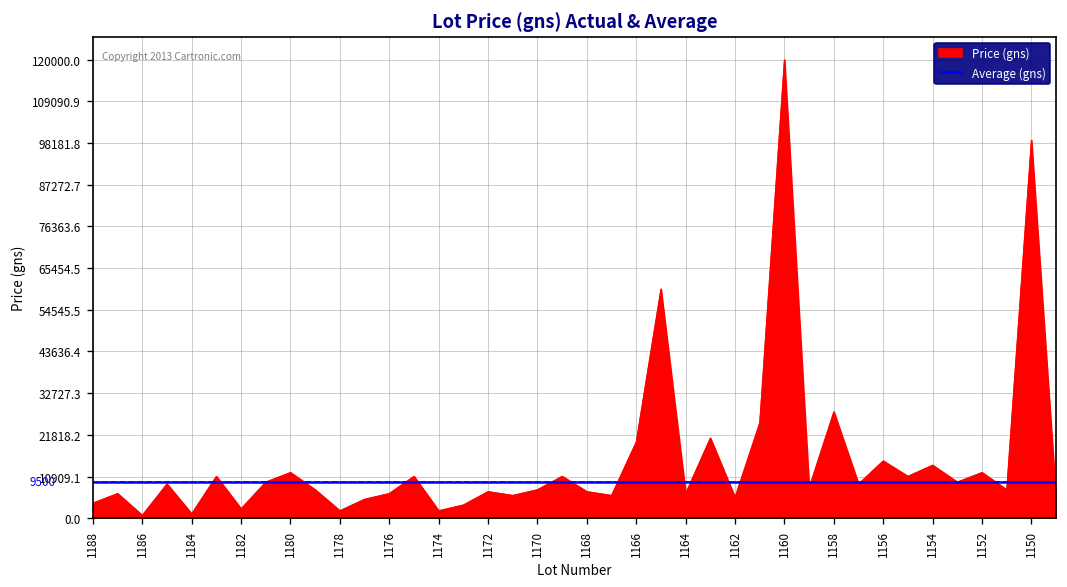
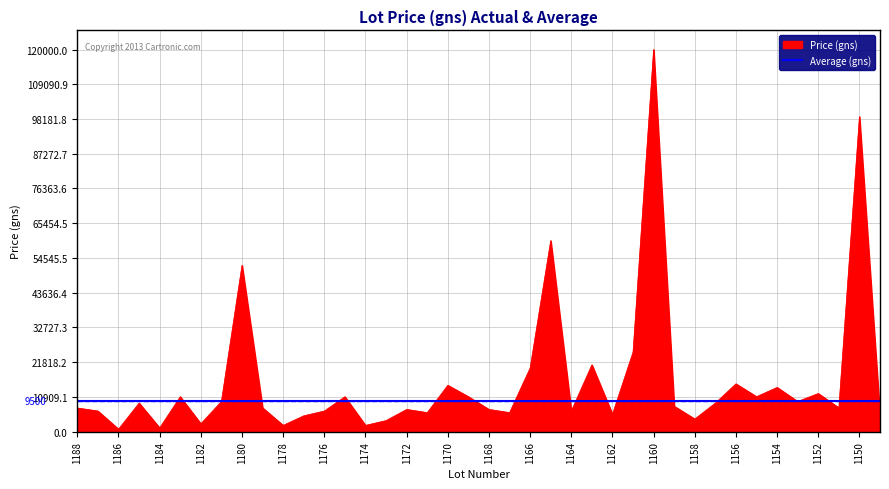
  {
    "Price (gns)": {
-     "1188": 4000,
+     "1188": 7000,
      "1186": 1000,
      "1184": 1000,
      "1182": 3000,
-     "1180": 12000,
+     "1180": 52000,
      "1178": 2000,
      "1176": 7000,
      "1174": 2000,
      "1172": 7000,
-     "1170": 8000,
+     "1170": 15000,
      "1168": 7000,
      "1166": 20000,
      "1164": 7000,
      "1162": 5000,
      "1160": 120000,
-     "1158": 28000,
+     "1158": 4000,
      "1156": 15000,
      "1154": 14000,
      "1152": 12000,
      "1150": 99000
    },
    "Average (gns)": {
      "1188": 10000,
      "1186": 10000,
      "1184": 10000,
      "1182": 10000,
      "1180": 10000,
      "1178": 10000,
      "1176": 10000,
      "1174": 10000,
      "1172": 10000,
      "1170": 10000,
      "1168": 10000,
      "1166": 10000,
      "1164": 10000,
      "1162": 10000,
      "1160": 10000,
      "1158": 10000,
      "1156": 10000,
      "1154": 10000,
      "1152": 10000,
      "1150": 10000
    }
  }
